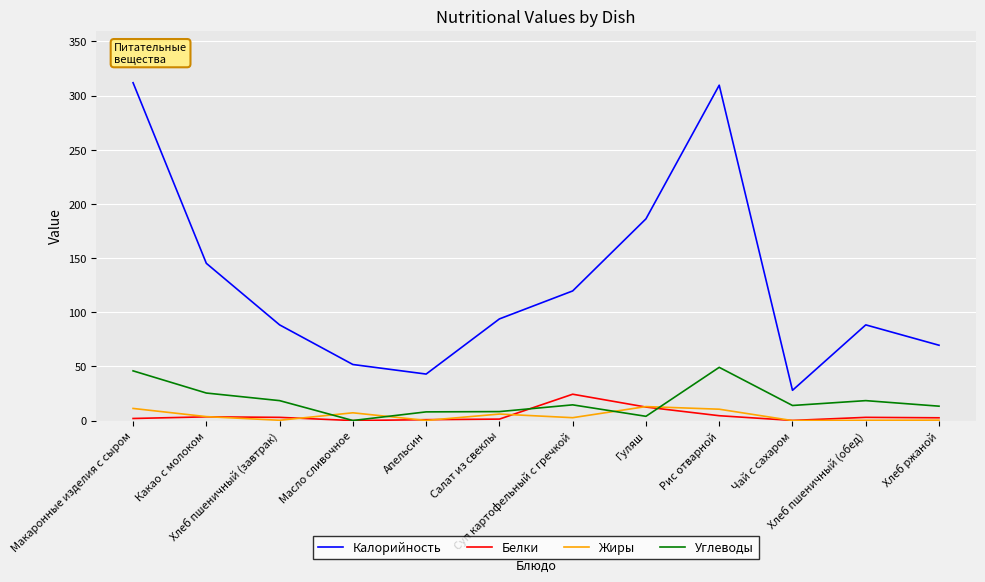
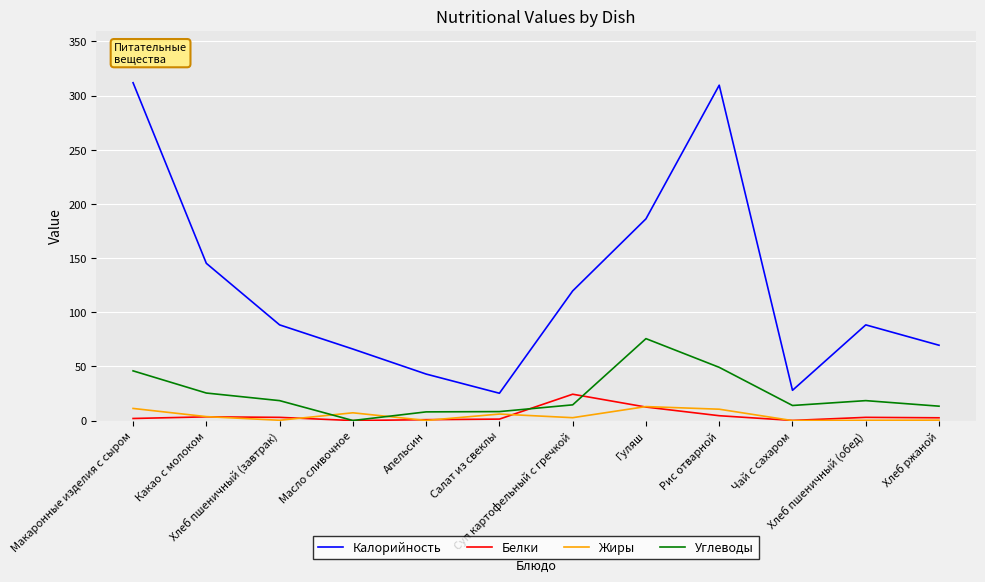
  {
    "Калорийность": {
      "Макаронные изделия с сыром": 312,
      "Какао с молоком": 145,
      "Хлеб пшеничный (завтрак)": 88,
-     "Масло сливочное": 52,
+     "Масло сливочное": 66,
      "Апельсин": 43,
-     "Салат из свеклы": 94,
+     "Салат из свеклы": 25,
      "Суп картофельный с гречкой": 120,
      "Гуляш": 186,
      "Рис отварной": 310,
      "Чай с сахаром": 28,
      "Хлеб пшеничный (обед)": 88,
      "Хлеб ржаной": 70
    },
    "Белки": {
      "Макаронные изделия с сыром": 2,
      "Хлеб пшеничный (завтрак)": 3,
      "Салат из свеклы": 1,
      "Суп картофельный с гречкой": 24,
      "Рис отварной": 5,
      "Хлеб пшеничный (обед)": 3
    },
    "Жиры": {
      "Макаронные изделия с сыром": 11,
      "Хлеб пшеничный (завтрак)": 0,
      "Масло сливочное": 7,
      "Суп картофельный с гречкой": 3,
      "Рис отварной": 11,
      "Хлеб пшеничный (обед)": 0
    },
    "Углеводы": {
      "Макаронные изделия с сыром": 46,
      "Какао с молоком": 25,
      "Хлеб пшеничный (завтрак)": 18,
      "Апельсин": 8,
      "Суп картофельный с гречкой": 15,
-     "Гуляш": 4,
+     "Гуляш": 76,
      "Рис отварной": 49,
      "Чай с сахаром": 14,
      "Хлеб пшеничный (обед)": 18,
      "Хлеб ржаной": 13
    }
  }
